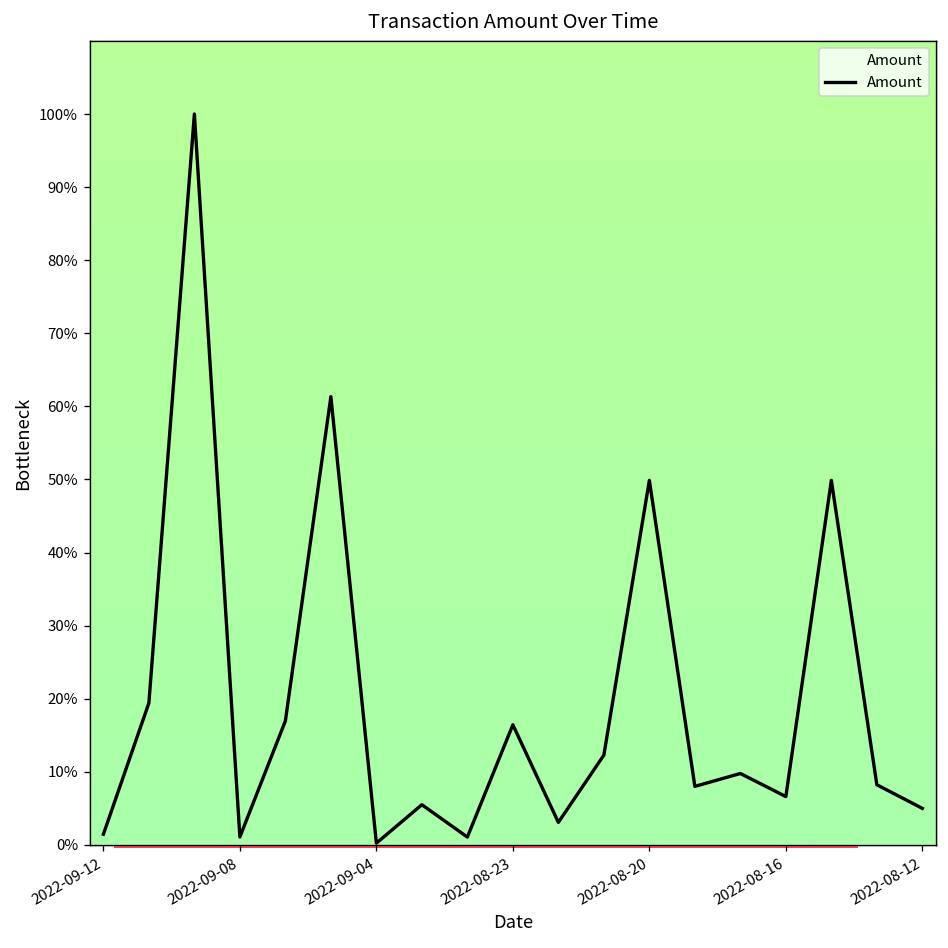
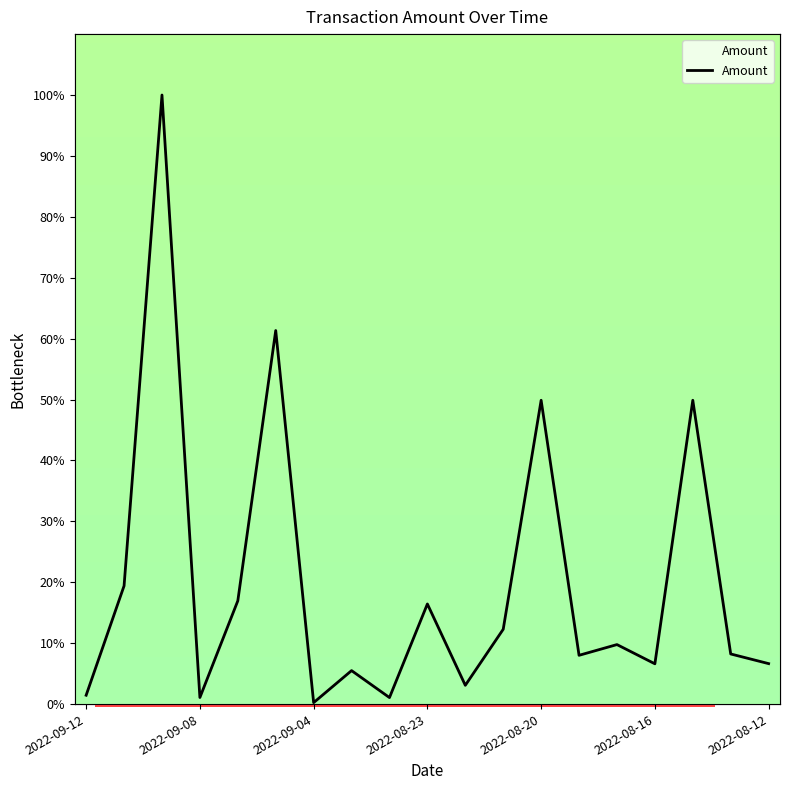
  {
    "2022-09-12": "1%",
    "2022-09-04": "0%",
    "2022-08-16": "7%",
-   "2022-08-12": "5%"
+   "2022-08-12": "7%"
  }
